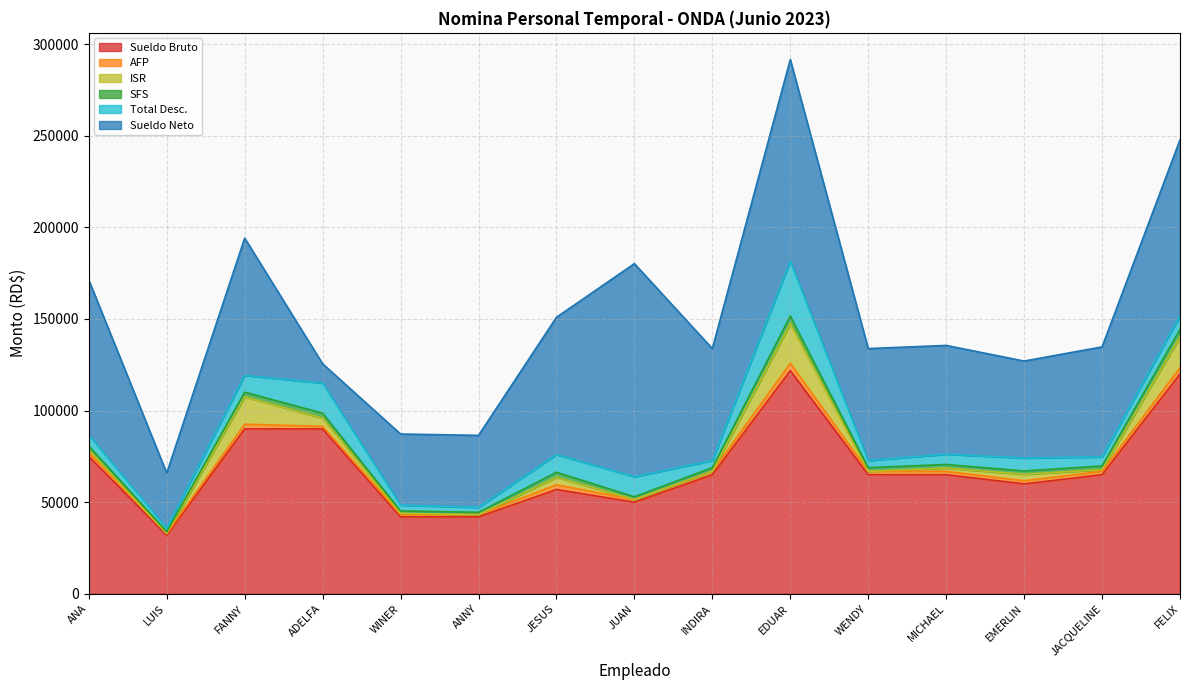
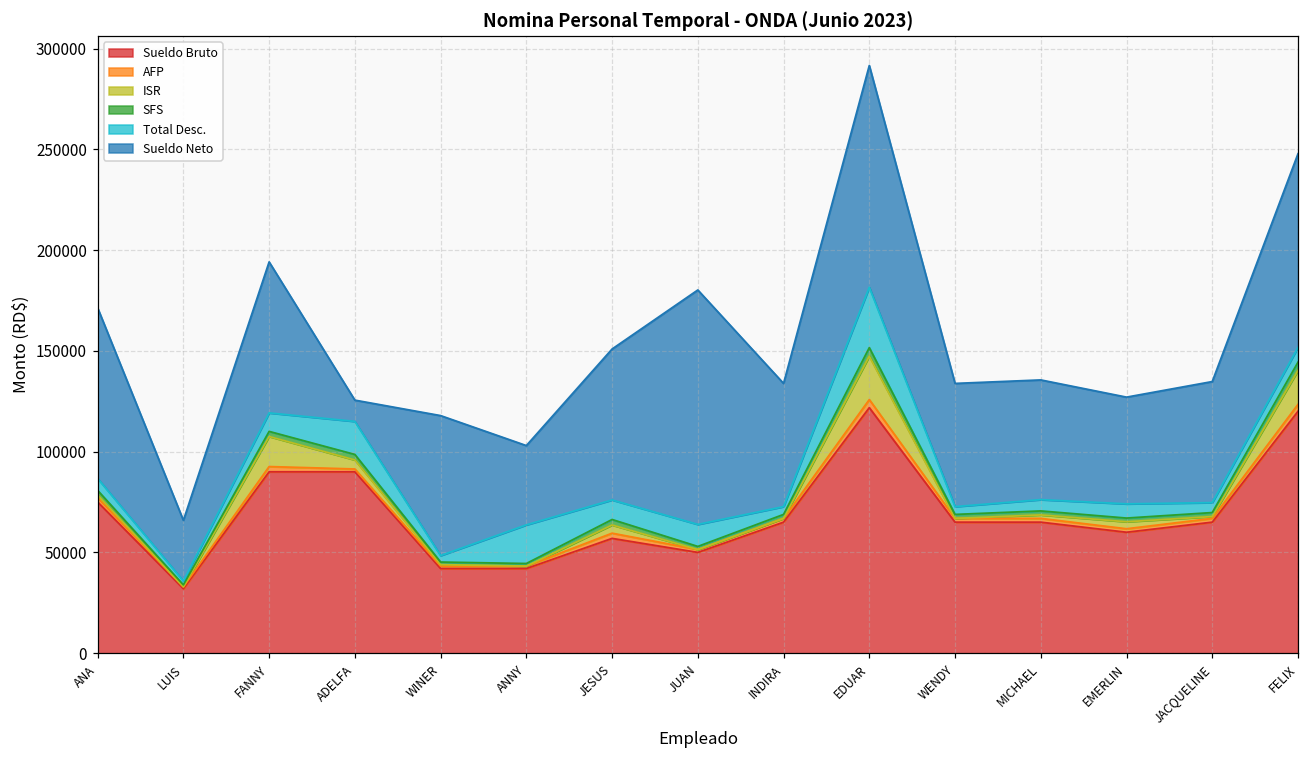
  {
    "Sueldo Bruto": {
      "ANA": 75000,
      "FANNY": 90000,
      "JESUS": 57000,
      "JUAN": 50000,
      "INDIRA": 65000,
      "EDUAR": 122000,
      "WENDY": 65000,
      "MICHAEL": 65000,
      "EMERLIN": 60000,
      "JACQUELINE": 65000,
      "FELIX": 120000
    },
    "AFP": {
      "FANNY": 3000,
      "JESUS": 3000,
      "EDUAR": 4000,
      "MICHAEL": 2000,
      "EMERLIN": 2000,
      "FELIX": 3000
    },
    "ISR": {
      "FANNY": 15000,
      "ADELFA": 4000,
      "JESUS": 4000,
      "EDUAR": 22000,
      "MICHAEL": 2000,
      "EMERLIN": 3000,
      "FELIX": 17000
    },
    "SFS": {
      "ANA": 2000,
      "FANNY": 3000,
      "ADELFA": 3000,
      "JESUS": 3000,
      "JUAN": 2000,
      "INDIRA": 2000,
      "EDUAR": 4000,
      "WENDY": 2000,
      "MICHAEL": 2000,
      "EMERLIN": 2000,
      "JACQUELINE": 2000,
      "FELIX": 4000
    },
    "Total Desc.": {
      "ANA": 6000,
      "LUIS": 2000,
      "FANNY": 9000,
      "ADELFA": 16000,
      "WINER": 3000,
-     "ANNY": 3000,
+     "ANNY": 19000,
      "JESUS": 10000,
      "JUAN": 11000,
      "INDIRA": 4000,
      "EDUAR": 30000,
      "WENDY": 4000,
      "MICHAEL": 6000,
      "EMERLIN": 7000,
      "JACQUELINE": 5000,
      "FELIX": 7000
    },
    "Sueldo Neto": {
      "ANA": 85000,
      "LUIS": 30000,
      "FANNY": 75000,
      "ADELFA": 11000,
-     "WINER": 39000,
+     "WINER": 69000,
      "ANNY": 39000,
      "JESUS": 75000,
      "JUAN": 116000,
      "INDIRA": 61000,
      "EDUAR": 110000,
      "WENDY": 61000,
      "MICHAEL": 59000,
      "EMERLIN": 53000,
      "JACQUELINE": 60000,
      "FELIX": 96000
    }
  }
